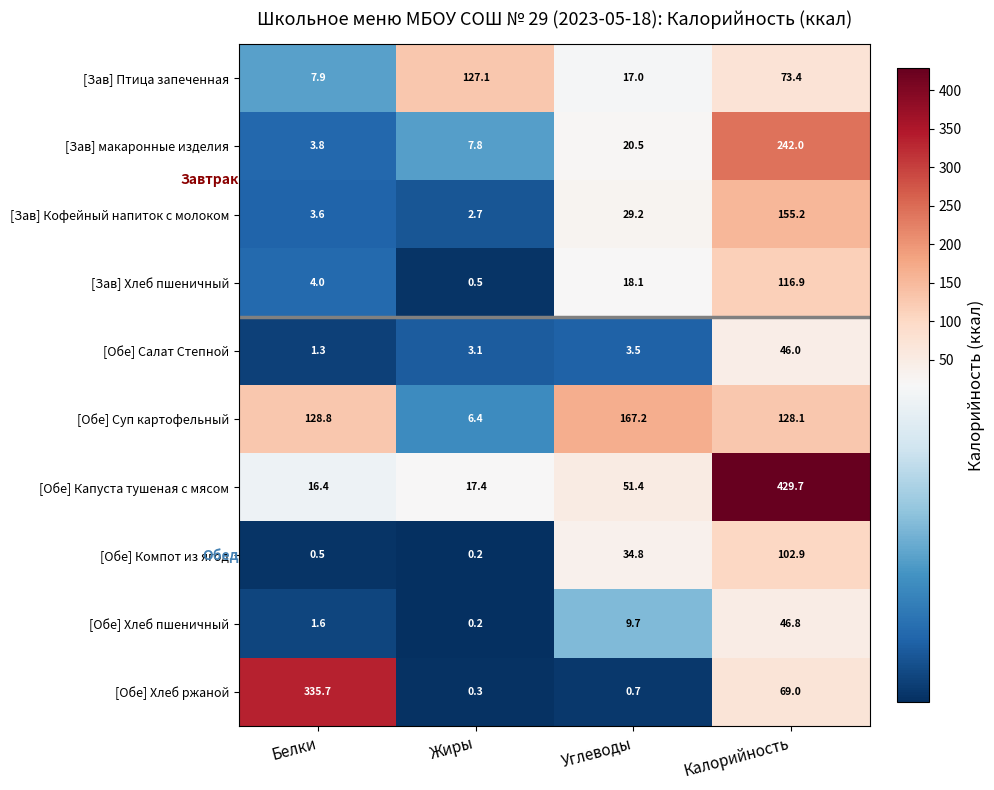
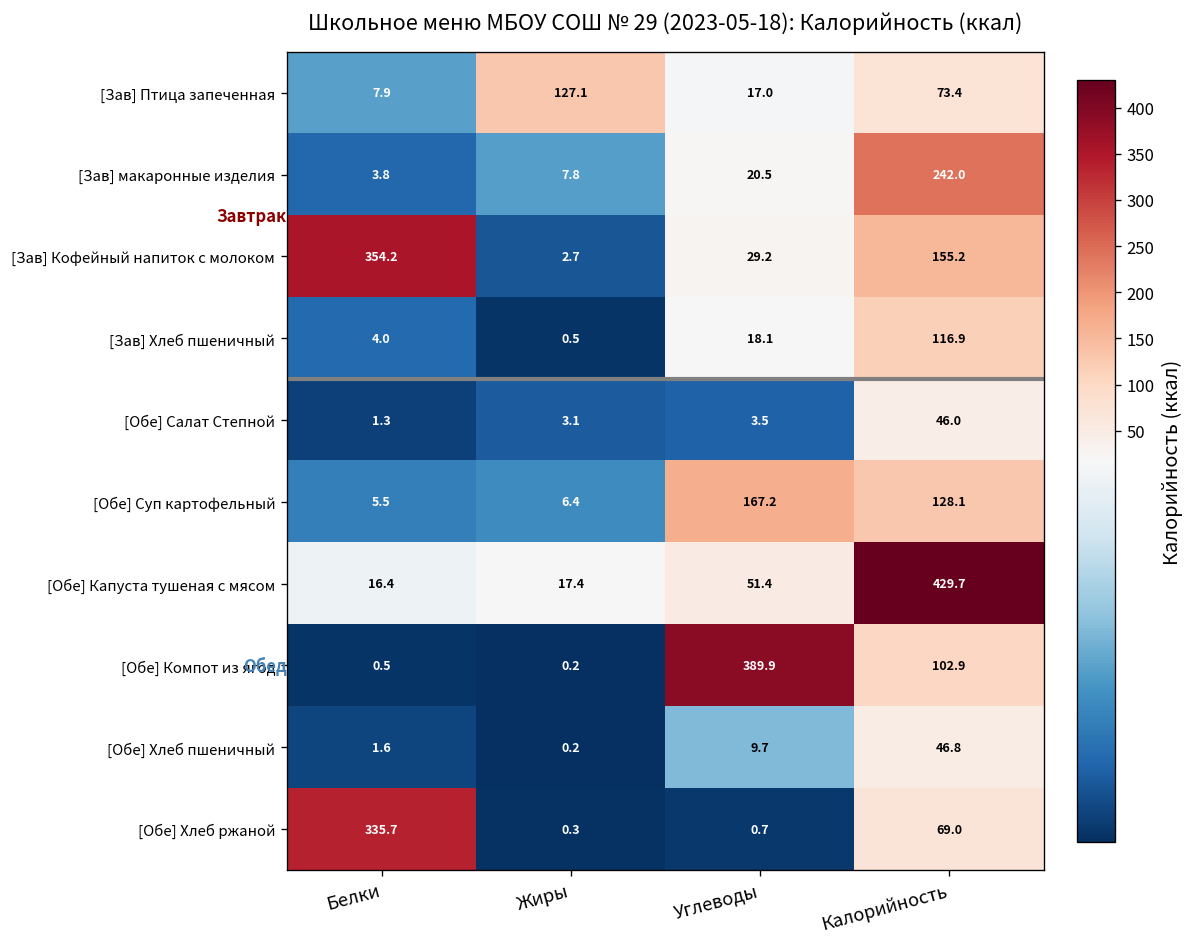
  {
    "[Зав] Птица запеченная": {
      "Белки": 7.9,
      "Жиры": 127.1,
      "Углеводы": 17.0,
      "Калорийность": 73.4
    },
    "[Зав] макаронные изделия": {
      "Белки": 3.8,
      "Жиры": 7.8,
      "Углеводы": 20.5,
      "Калорийность": 242.0
    },
    "[Зав] Кофейный напиток с молоком": {
-     "Белки": 3.6,
+     "Белки": 354.2,
      "Жиры": 2.7,
      "Углеводы": 29.2,
      "Калорийность": 155.2
    },
    "[Зав] Хлеб пшеничный": {
      "Белки": 4.0,
      "Жиры": 0.5,
      "Углеводы": 18.1,
      "Калорийность": 116.9
    },
    "[Обе] Салат Степной": {
      "Белки": 1.3,
      "Жиры": 3.1,
      "Углеводы": 3.5,
      "Калорийность": 46.0
    },
    "[Обе] Суп картофельный": {
-     "Белки": 128.8,
+     "Белки": 5.5,
      "Жиры": 6.4,
      "Углеводы": 167.2,
      "Калорийность": 128.1
    },
    "[Обе] Капуста тушеная с мясом": {
      "Белки": 16.4,
      "Жиры": 17.4,
      "Углеводы": 51.4,
      "Калорийность": 429.7
    },
    "[Обе] Компот из ягод": {
      "Белки": 0.5,
      "Жиры": 0.2,
-     "Углеводы": 34.8,
+     "Углеводы": 389.9,
      "Калорийность": 102.9
    },
    "[Обе] Хлеб пшеничный": {
      "Белки": 1.6,
      "Жиры": 0.2,
      "Углеводы": 9.7,
      "Калорийность": 46.8
    },
    "[Обе] Хлеб ржаной": {
      "Белки": 335.7,
      "Жиры": 0.3,
      "Углеводы": 0.7,
      "Калорийность": 69.0
    }
  }
